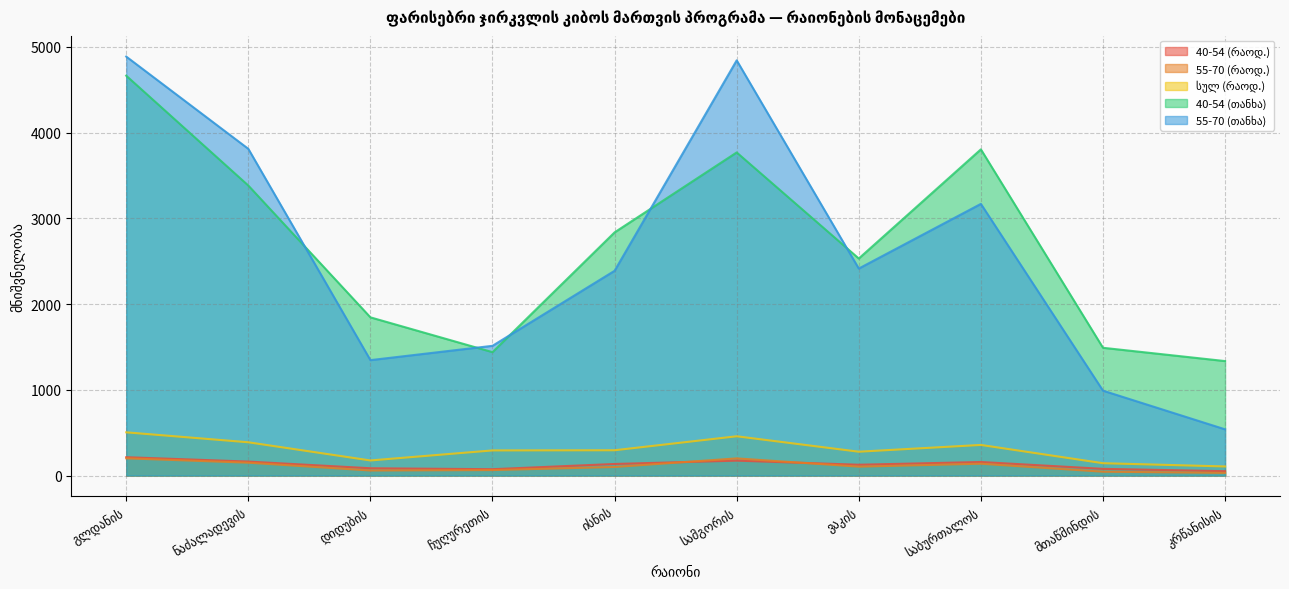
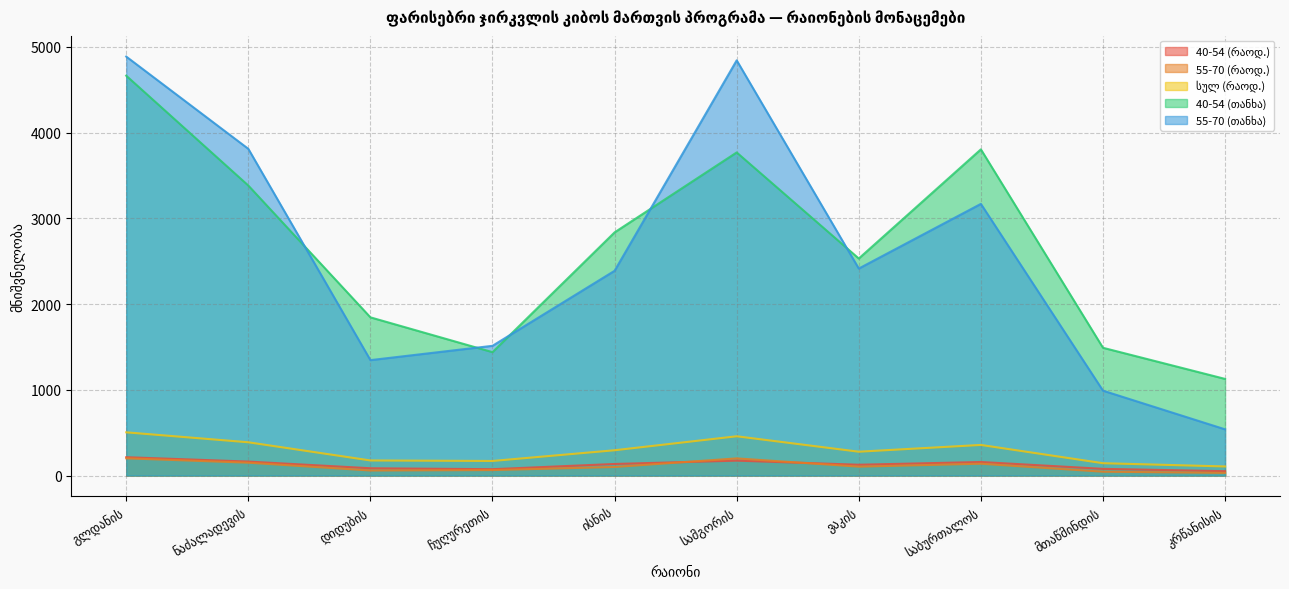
  {
    "სულ (რაოდ.)": {
      "გლდანის": 500,
      "ნაძალადევის": 400,
      "დიდუბის": 200,
-     "ჩუღურეთის": 300,
+     "ჩუღურეთის": 200,
      "ისნის": 300,
      "სამგორის": 500,
      "ვაკის": 300,
      "საბურთალოს": 400,
      "მთაწმინდის": 100,
      "კრწანისის": 100
    },
    "40-54 (თანხა)": {
      "გლდანის": 4700,
      "ნაძალადევის": 3400,
      "დიდუბის": 1800,
      "ჩუღურეთის": 1400,
      "ისნის": 2800,
      "სამგორის": 3800,
      "ვაკის": 2500,
      "საბურთალოს": 3800,
      "მთაწმინდის": 1500,
-     "კრწანისის": 1300
+     "კრწანისის": 1100
    },
    "55-70 (თანხა)": {
      "გლდანის": 4900,
      "ნაძალადევის": 3800,
      "დიდუბის": 1300,
      "ჩუღურეთის": 1500,
      "ისნის": 2400,
      "სამგორის": 4800,
      "ვაკის": 2400,
      "საბურთალოს": 3200,
      "მთაწმინდის": 1000,
      "კრწანისის": 500
    }
  }
